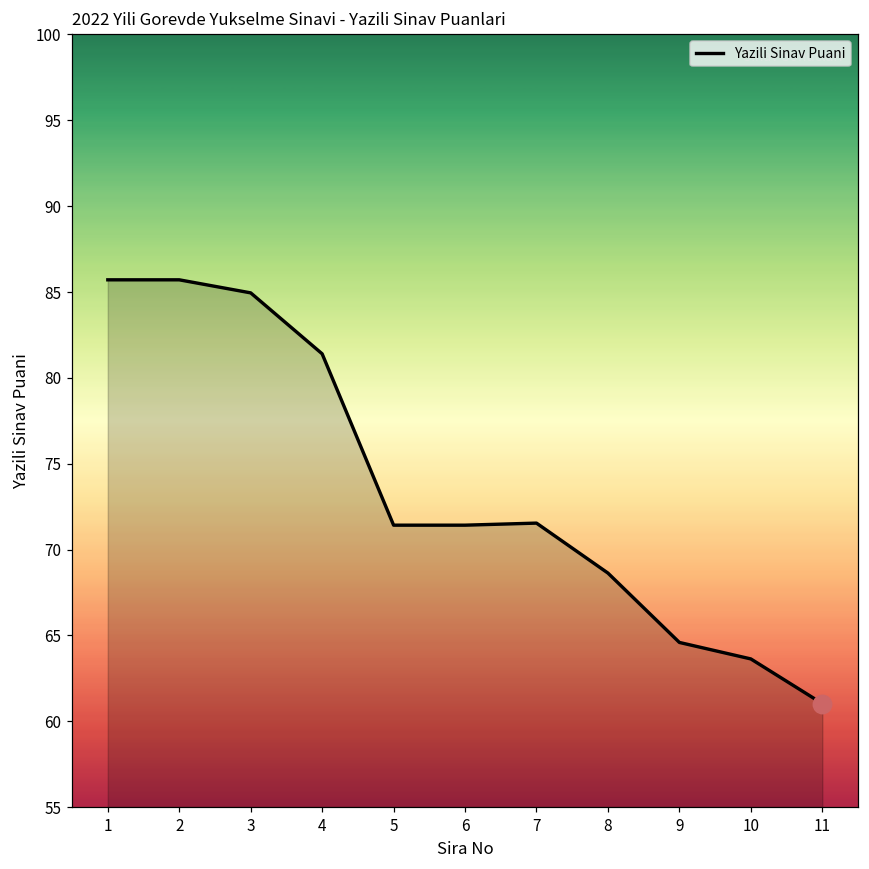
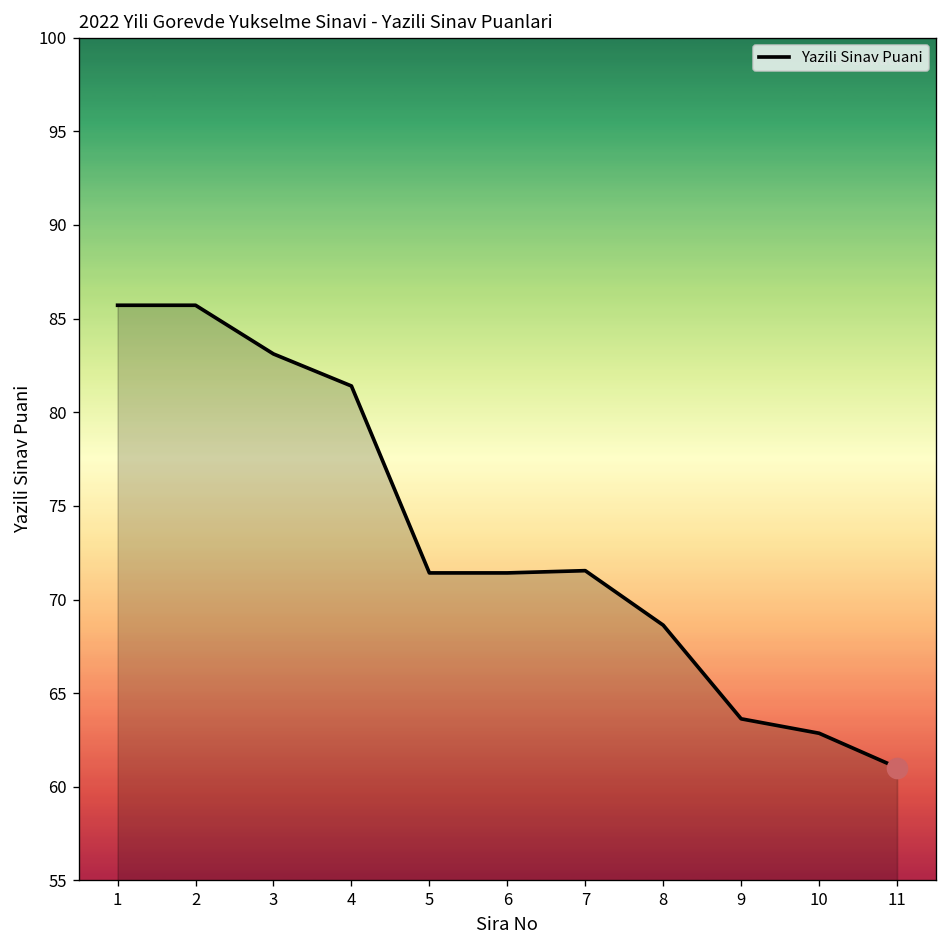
  {
    "Yazili Sinav Puani": {
      "1": 85.7,
      "2": 85.7,
-     "3": 85.0,
+     "3": 83.1,
      "4": 81.4,
      "5": 71.4,
      "6": 71.4,
      "7": 71.5,
      "8": 68.6,
-     "9": 64.6,
-     "10": 63.6
+     "9": 63.6,
+     "10": 62.9
    }
  }
